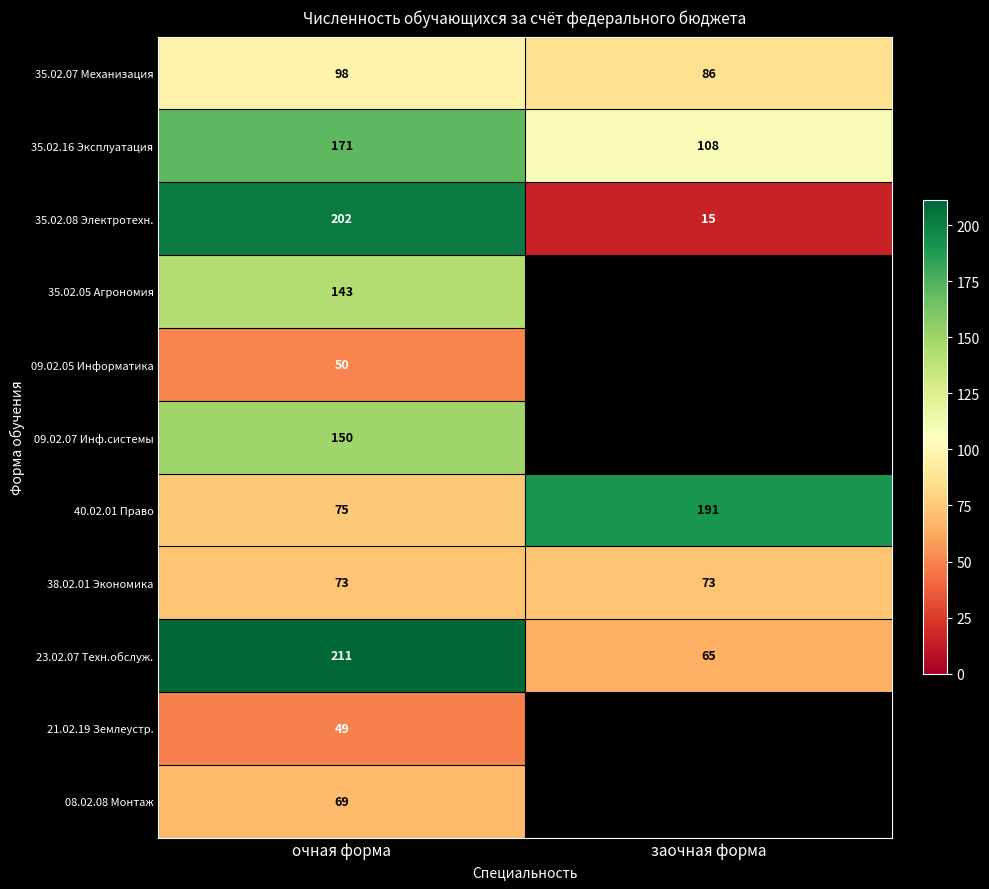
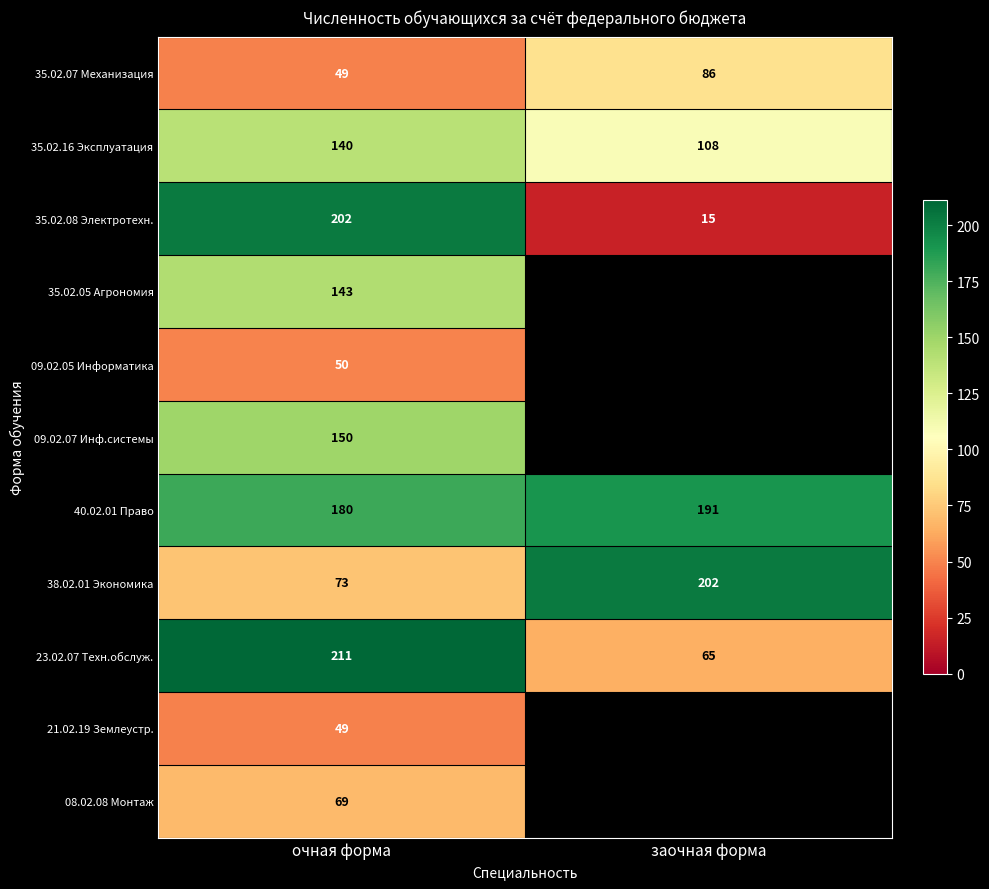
  {
    "35.02.07 Механизация": {
-     "очная форма": 98,
+     "очная форма": 49,
      "заочная форма": 86
    },
    "35.02.16 Эксплуатация": {
-     "очная форма": 171,
+     "очная форма": 140,
      "заочная форма": 108
    },
    "35.02.08 Электротехн.": {
      "очная форма": 202,
      "заочная форма": 15
    },
    "35.02.05 Агрономия": {
      "очная форма": 143
    },
    "09.02.05 Информатика": {
      "очная форма": 50
    },
    "09.02.07 Инф.системы": {
      "очная форма": 150
    },
    "40.02.01 Право": {
-     "очная форма": 75,
+     "очная форма": 180,
      "заочная форма": 191
    },
    "38.02.01 Экономика": {
      "очная форма": 73,
-     "заочная форма": 73
+     "заочная форма": 202
    },
    "23.02.07 Техн.обслуж.": {
      "очная форма": 211,
      "заочная форма": 65
    },
    "21.02.19 Землеустр.": {
      "очная форма": 49
    },
    "08.02.08 Монтаж": {
      "очная форма": 69
    }
  }
